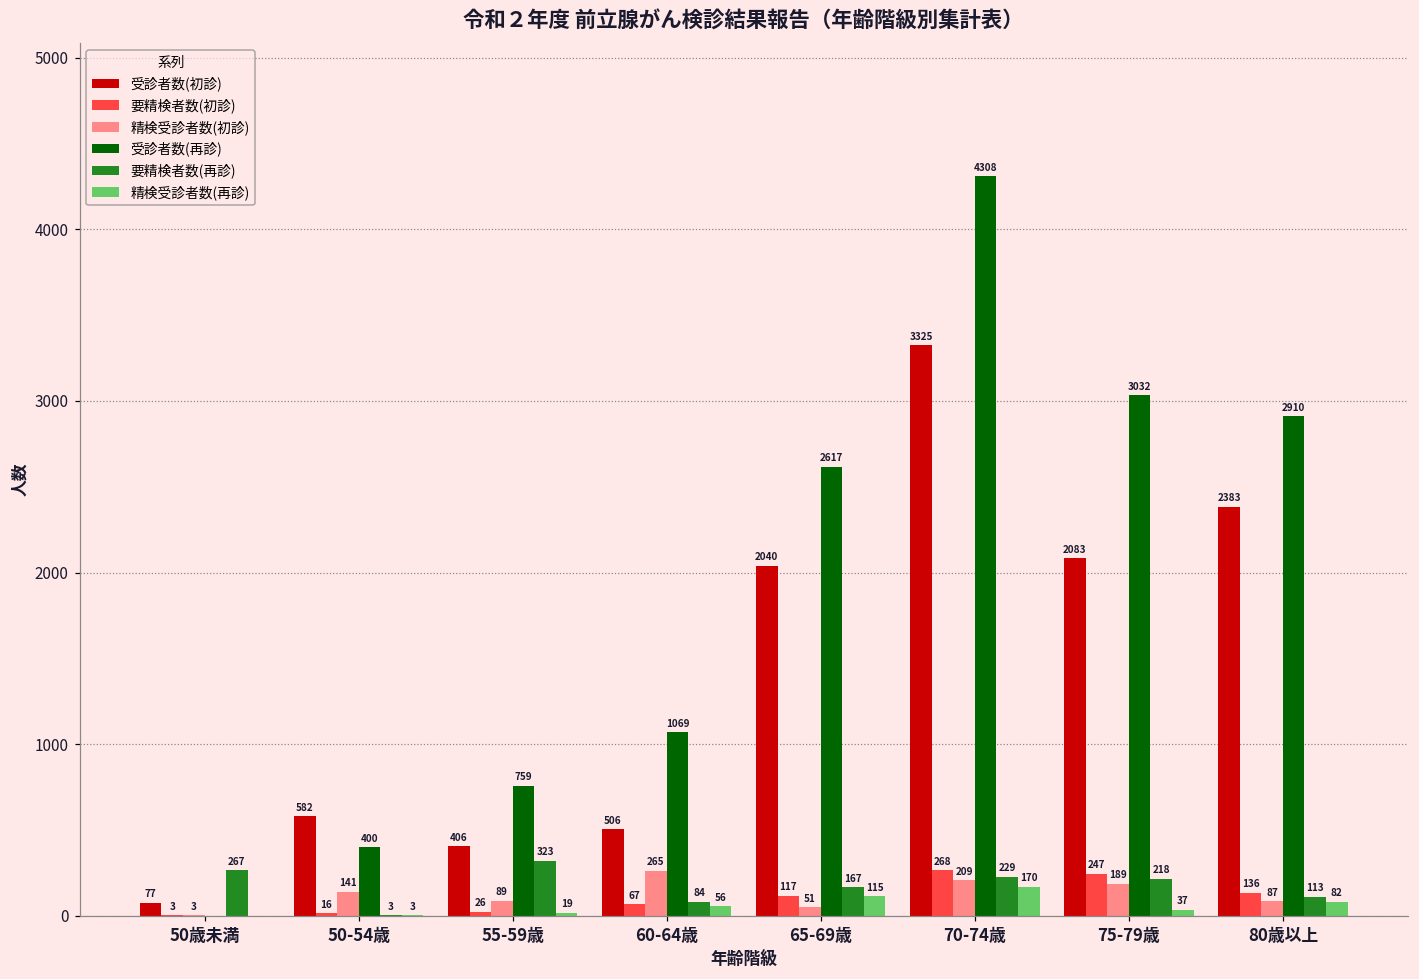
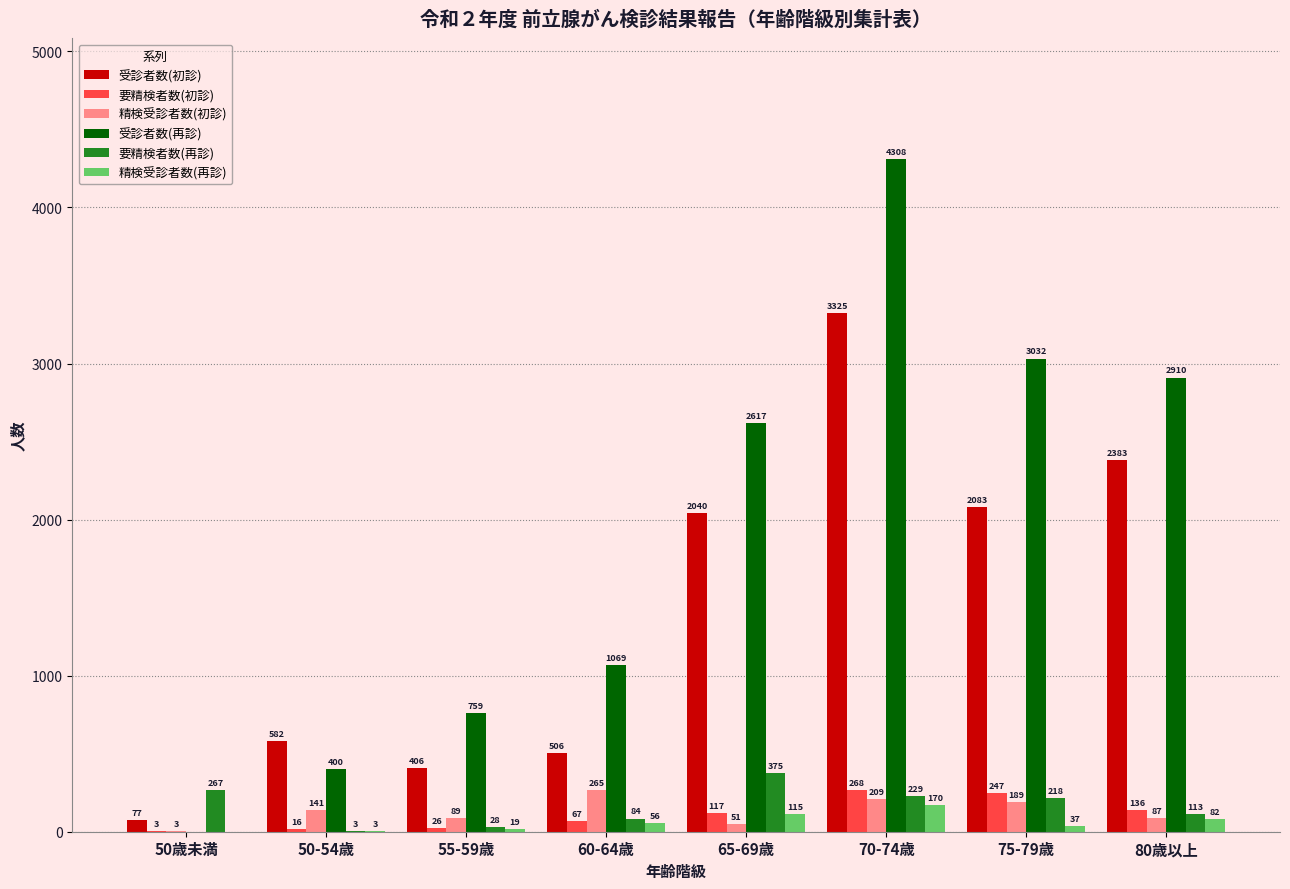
  {
    "受診者数(初診)": {
      "50歳未満": 77,
      "50-54歳": 582,
      "55-59歳": 406,
      "60-64歳": 506,
      "65-69歳": 2040,
      "70-74歳": 3325,
      "75-79歳": 2083,
      "80歳以上": 2383
    },
    "要精検者数(初診)": {
      "50歳未満": 3,
      "50-54歳": 16,
      "55-59歳": 26,
      "60-64歳": 67,
      "65-69歳": 117,
      "70-74歳": 268,
      "75-79歳": 247,
      "80歳以上": 136
    },
    "精検受診者数(初診)": {
      "50歳未満": 3,
      "50-54歳": 141,
      "55-59歳": 89,
      "60-64歳": 265,
      "65-69歳": 51,
      "70-74歳": 209,
      "75-79歳": 189,
      "80歳以上": 87
    },
    "受診者数(再診)": {
      "50-54歳": 400,
      "55-59歳": 759,
      "60-64歳": 1069,
      "65-69歳": 2617,
      "70-74歳": 4308,
      "75-79歳": 3032,
      "80歳以上": 2910
    },
    "要精検者数(再診)": {
      "50歳未満": 267,
      "50-54歳": 3,
-     "55-59歳": 323,
+     "55-59歳": 28,
      "60-64歳": 84,
-     "65-69歳": 167,
+     "65-69歳": 375,
      "70-74歳": 229,
      "75-79歳": 218,
      "80歳以上": 113
    },
    "精検受診者数(再診)": {
      "50-54歳": 3,
      "55-59歳": 19,
      "60-64歳": 56,
      "65-69歳": 115,
      "70-74歳": 170,
      "75-79歳": 37,
      "80歳以上": 82
    }
  }
